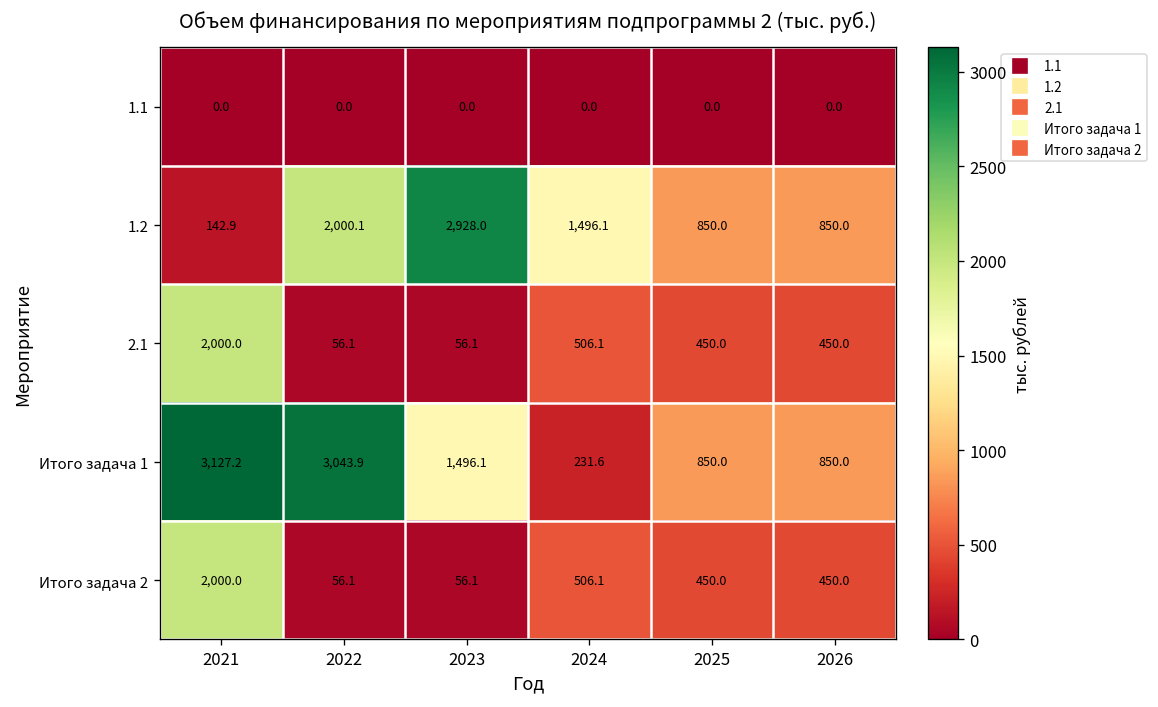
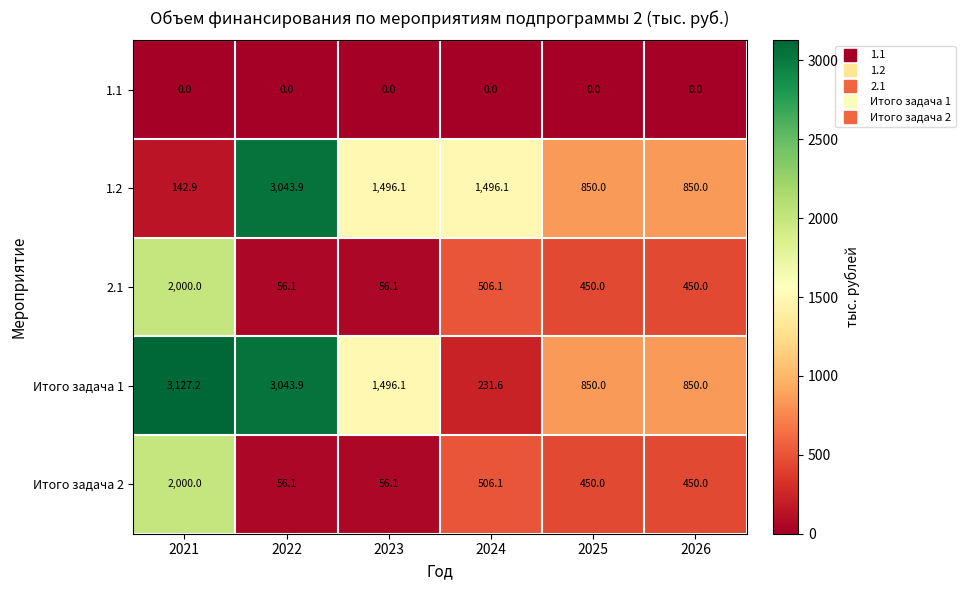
  {
    "1.1": {
      "2021": "0.0",
      "2022": "0.0",
      "2023": "0.0",
      "2024": "0.0",
      "2025": "0.0",
      "2026": "0.0"
    },
    "1.2": {
      "2021": "142.9",
-     "2022": "2,000.1",
-     "2023": "2,928.0",
+     "2022": "3,043.9",
+     "2023": "1,496.1",
      "2024": "1,496.1",
      "2025": "850.0",
      "2026": "850.0"
    },
    "2.1": {
      "2021": "2,000.0",
      "2022": "56.1",
      "2023": "56.1",
      "2024": "506.1",
      "2025": "450.0",
      "2026": "450.0"
    },
    "Итого задача 1": {
      "2021": "3,127.2",
      "2022": "3,043.9",
      "2023": "1,496.1",
      "2024": "231.6",
      "2025": "850.0",
      "2026": "850.0"
    },
    "Итого задача 2": {
      "2021": "2,000.0",
      "2022": "56.1",
      "2023": "56.1",
      "2024": "506.1",
      "2025": "450.0",
      "2026": "450.0"
    }
  }
